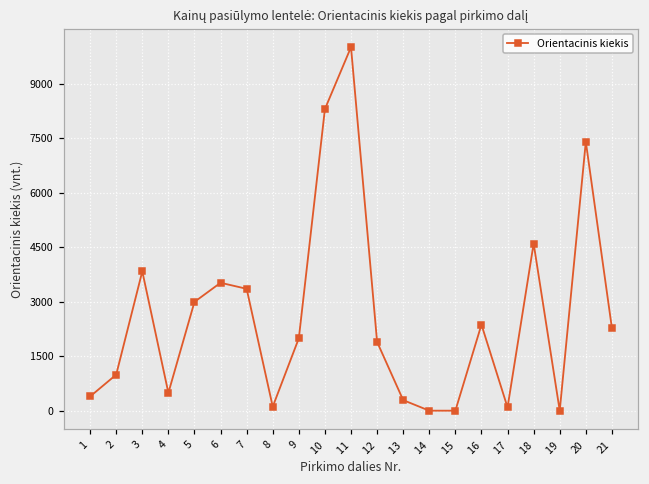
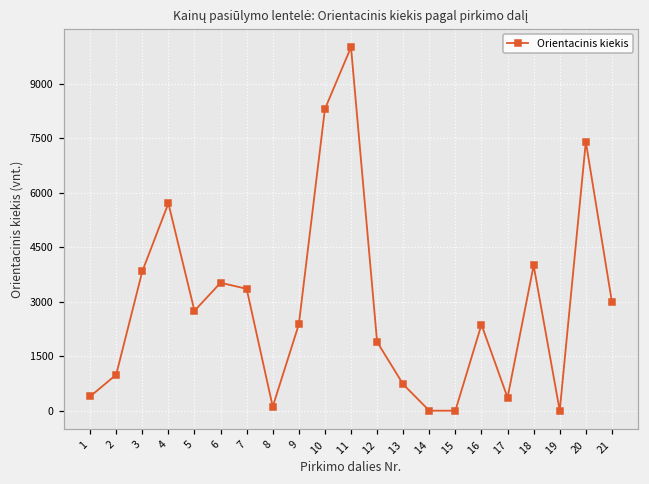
  {
    "1": 400,
    "2": 1000,
    "3": 3800,
-   "4": 500,
-   "5": 3000,
+   "4": 5700,
+   "5": 2800,
    "6": 3500,
    "7": 3400,
    "8": 100,
-   "9": 2000,
+   "9": 2400,
    "10": 8300,
    "11": 10000,
    "12": 1900,
-   "13": 300,
+   "13": 700,
    "14": 0,
    "15": 0,
    "16": 2400,
-   "17": 100,
-   "18": 4600,
+   "17": 400,
+   "18": 4000,
    "19": 0,
    "20": 7400,
-   "21": 2300
+   "21": 3000
  }
